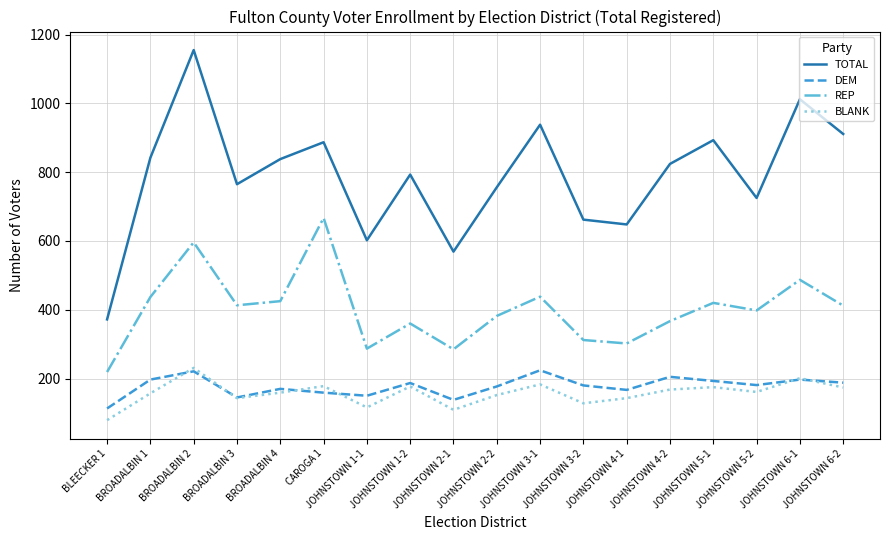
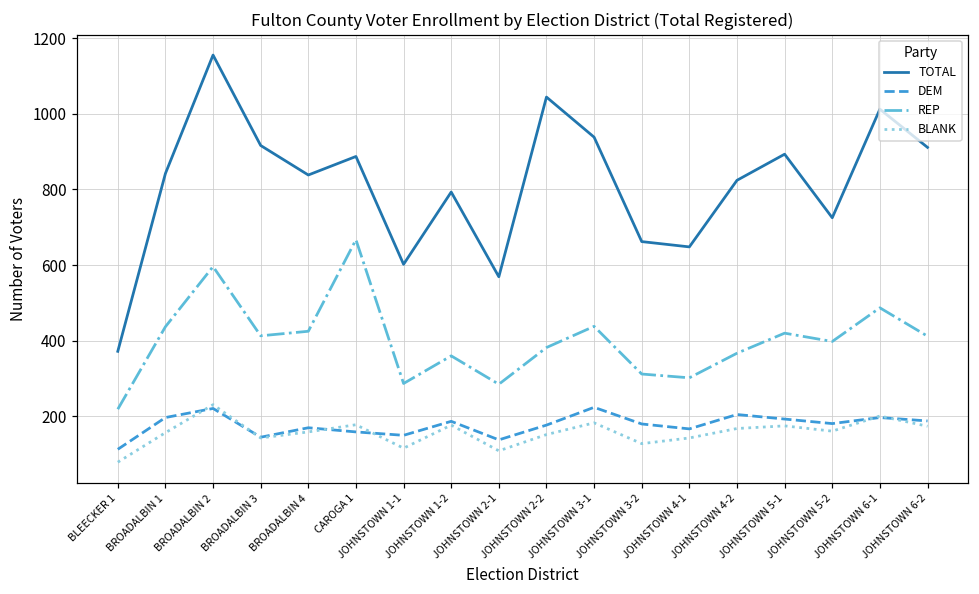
  {
    "TOTAL": {
      "BLEECKER 1": 370,
      "BROADALBIN 1": 840,
      "BROADALBIN 2": 1160,
-     "BROADALBIN 3": 770,
+     "BROADALBIN 3": 920,
      "BROADALBIN 4": 840,
      "CAROGA 1": 890,
      "JOHNSTOWN 1-1": 600,
      "JOHNSTOWN 1-2": 790,
      "JOHNSTOWN 2-1": 570,
-     "JOHNSTOWN 2-2": 760,
+     "JOHNSTOWN 2-2": 1040,
      "JOHNSTOWN 3-1": 940,
      "JOHNSTOWN 3-2": 660,
      "JOHNSTOWN 4-1": 650,
      "JOHNSTOWN 4-2": 820,
      "JOHNSTOWN 5-1": 890,
      "JOHNSTOWN 5-2": 730,
      "JOHNSTOWN 6-2": 910
    }
  }
